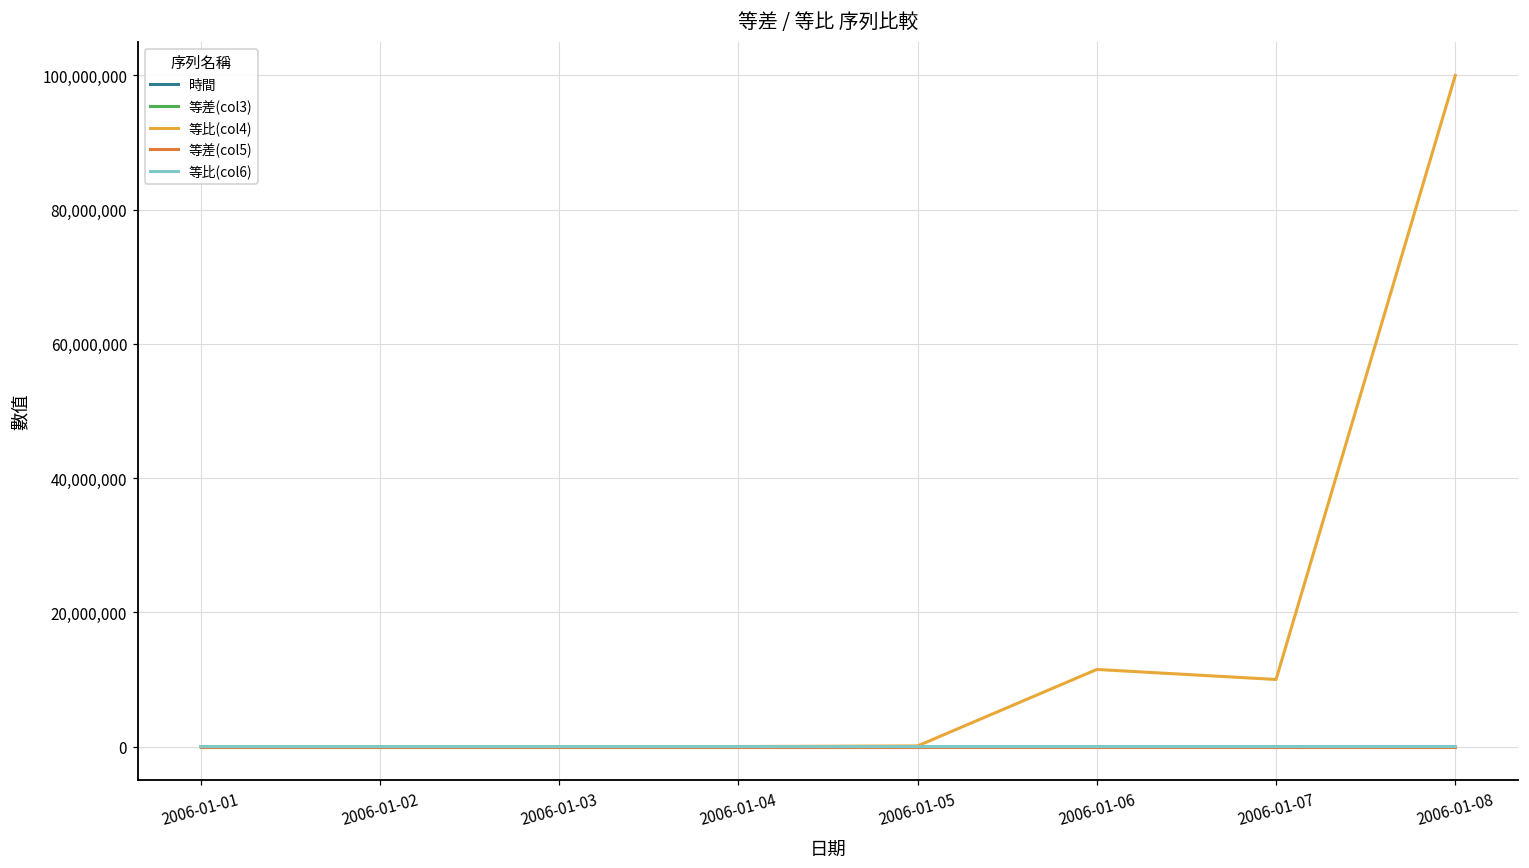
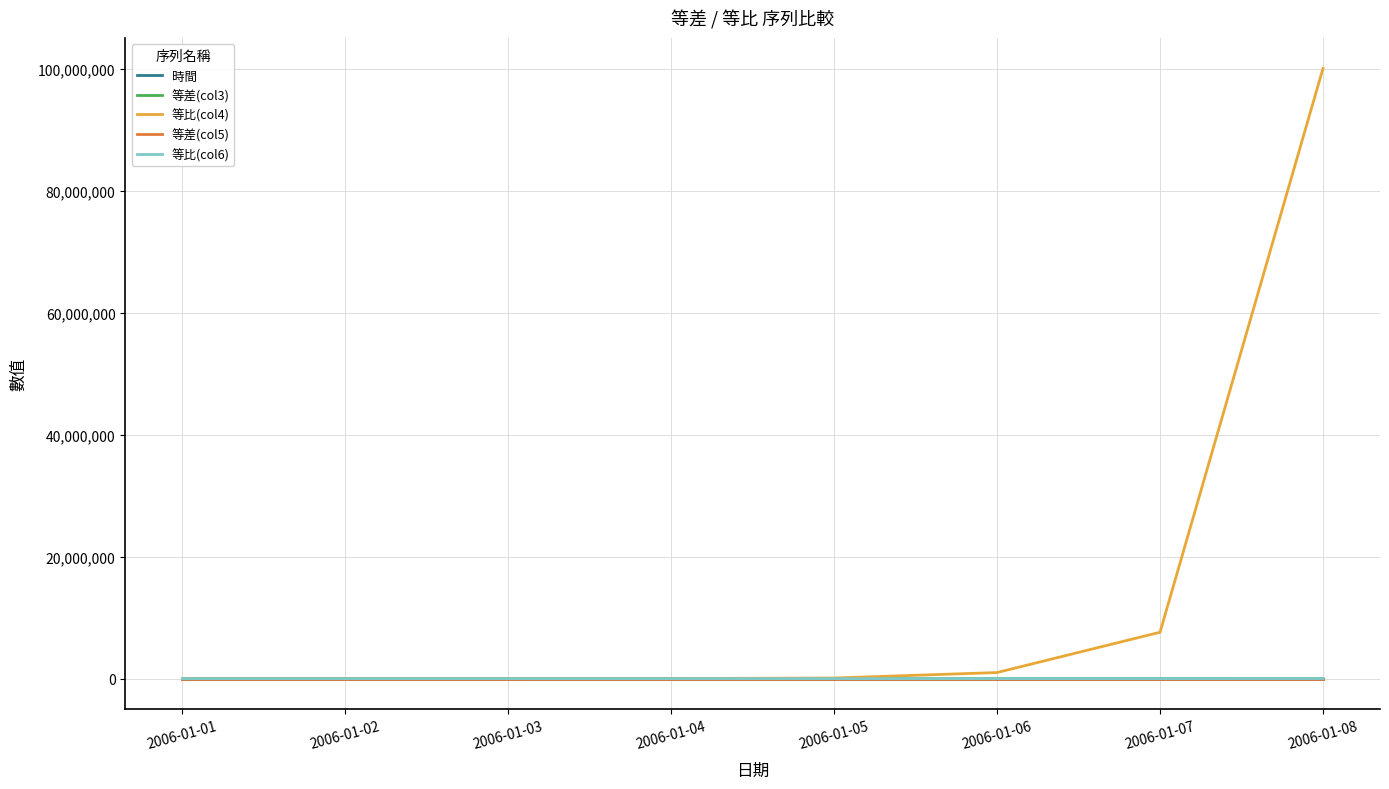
  {
    "等比(col6)": {
      "2006-01-06": "0",
      "2006-01-07": "0",
      "2006-01-08": "0"
    },
    "等比(col4)": {
-     "2006-01-06": "11,000,000",
-     "2006-01-07": "10,000,000",
+     "2006-01-06": "1,000,000",
+     "2006-01-07": "8,000,000",
      "2006-01-08": "100,000,000"
    }
  }
